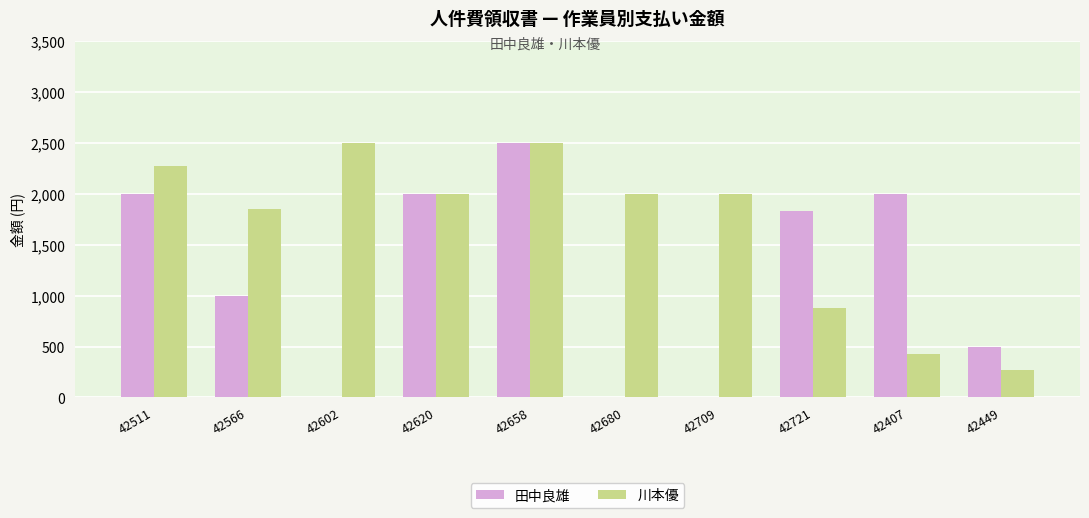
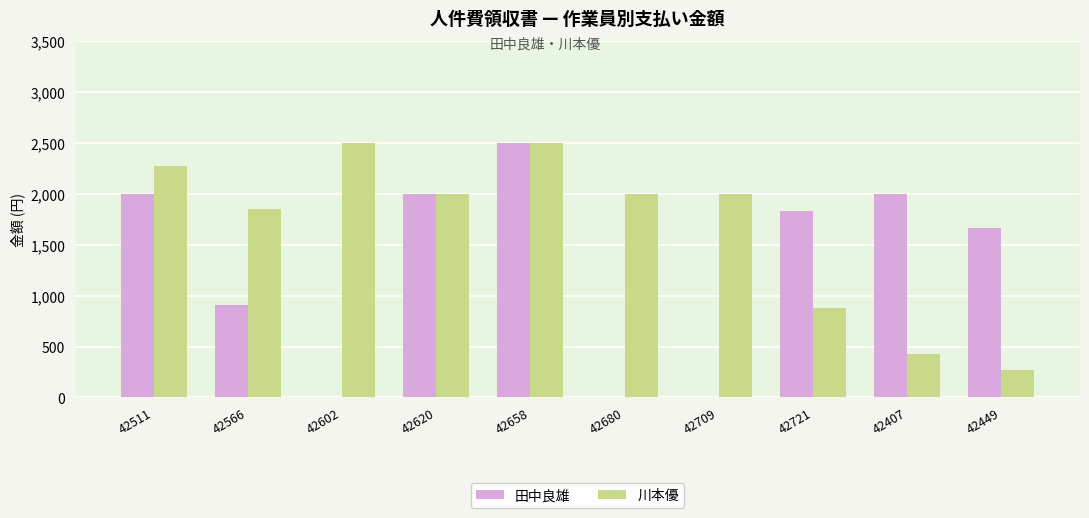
  {
    "田中良雄": {
      "42511": "2,000",
-     "42566": "1,000",
+     "42566": "910",
      "42602": "0",
      "42620": "2,000",
      "42658": "2,500",
      "42680": "0",
      "42709": "0",
      "42721": "1,830",
      "42407": "2,000",
-     "42449": "500"
+     "42449": "1,660"
    },
    "川本優": {
      "42511": "2,280",
      "42566": "1,850",
      "42602": "2,500",
      "42620": "2,000",
      "42658": "2,500",
      "42680": "2,000",
      "42709": "2,000",
      "42721": "880",
      "42407": "430",
      "42449": "270"
    }
  }
